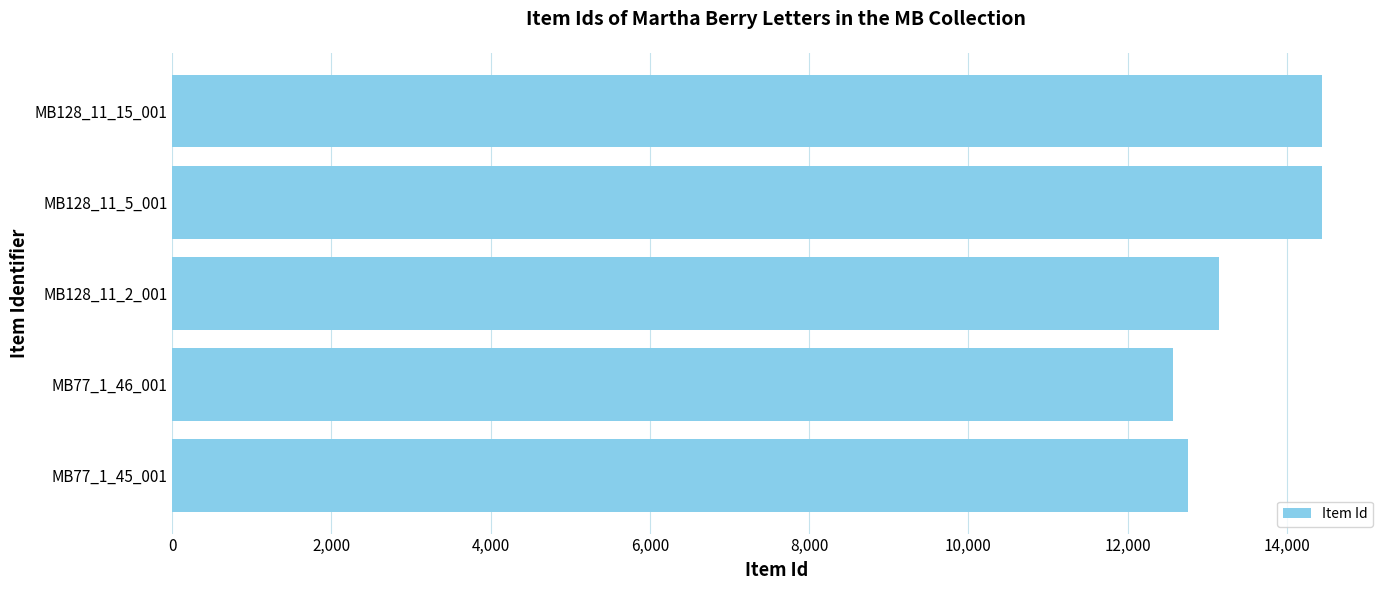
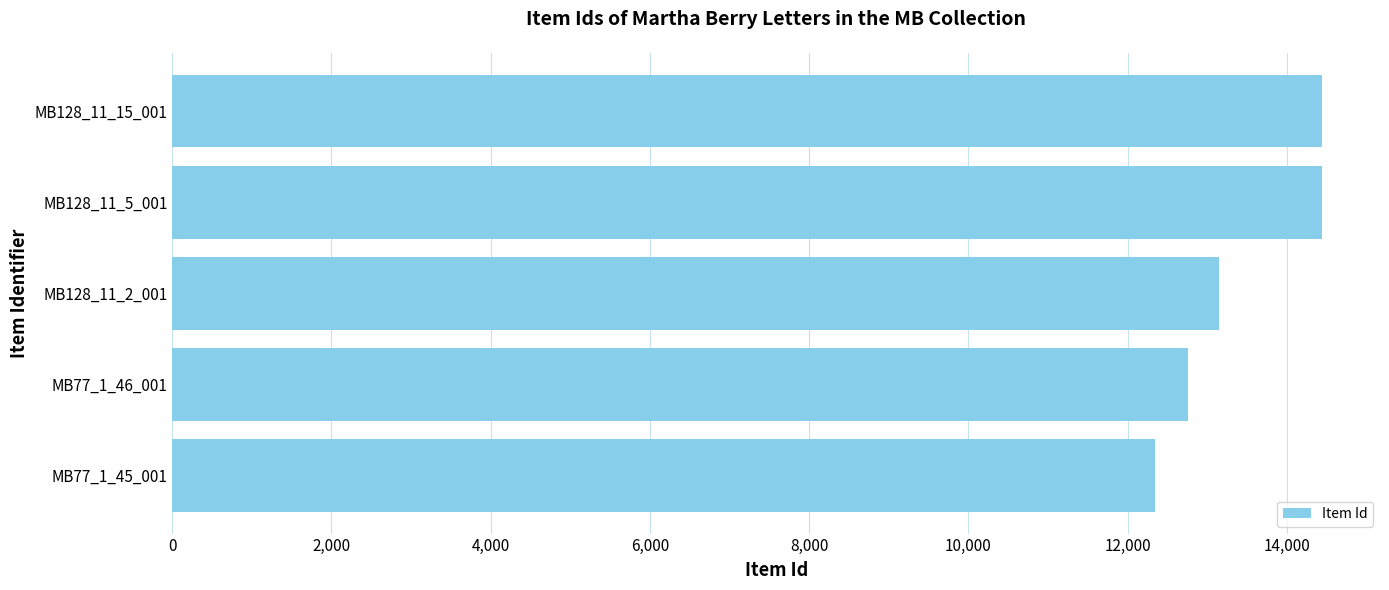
  {
    "MB128_11_15_001": "14,400",
    "MB128_11_5_001": "14,400",
    "MB128_11_2_001": "13,200",
-   "MB77_1_46_001": "12,600",
-   "MB77_1_45_001": "12,800"
+   "MB77_1_46_001": "12,800",
+   "MB77_1_45_001": "12,300"
  }
